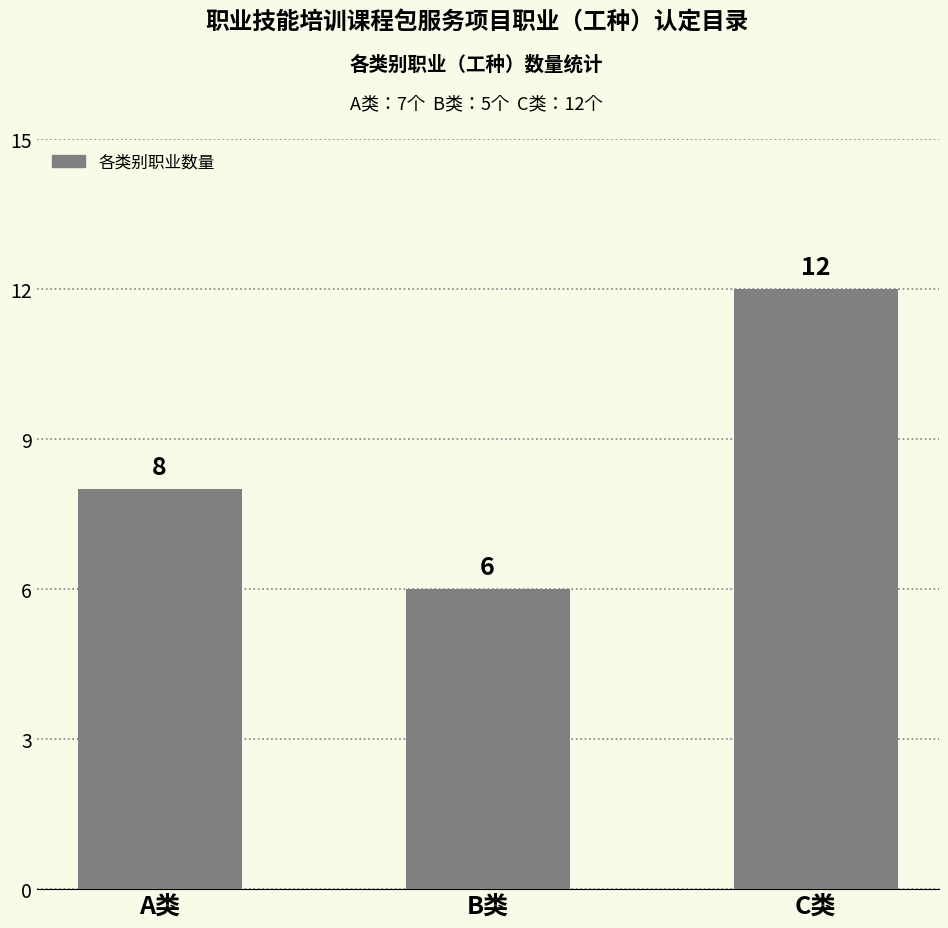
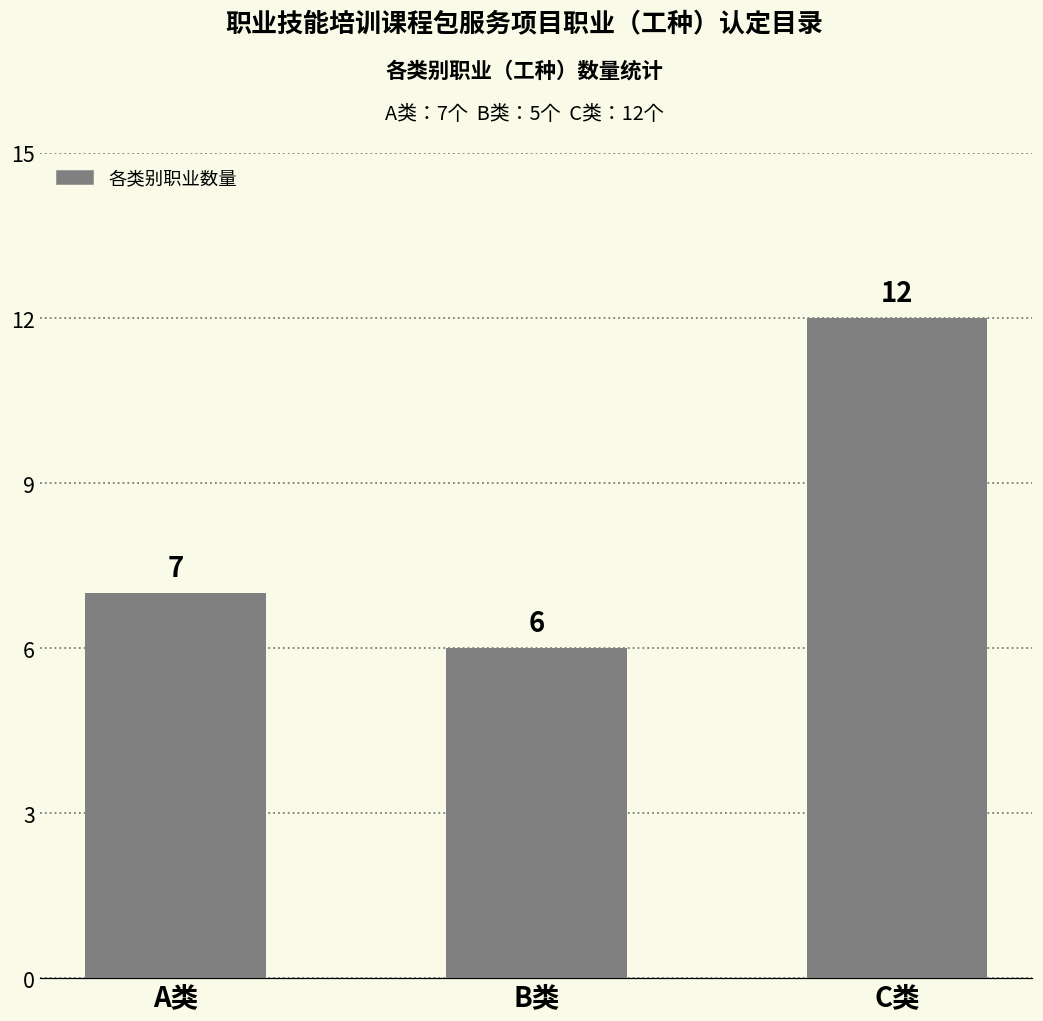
  {
-   "A类": 8,
+   "A类": 7,
    "B类": 6,
    "C类": 12
  }
